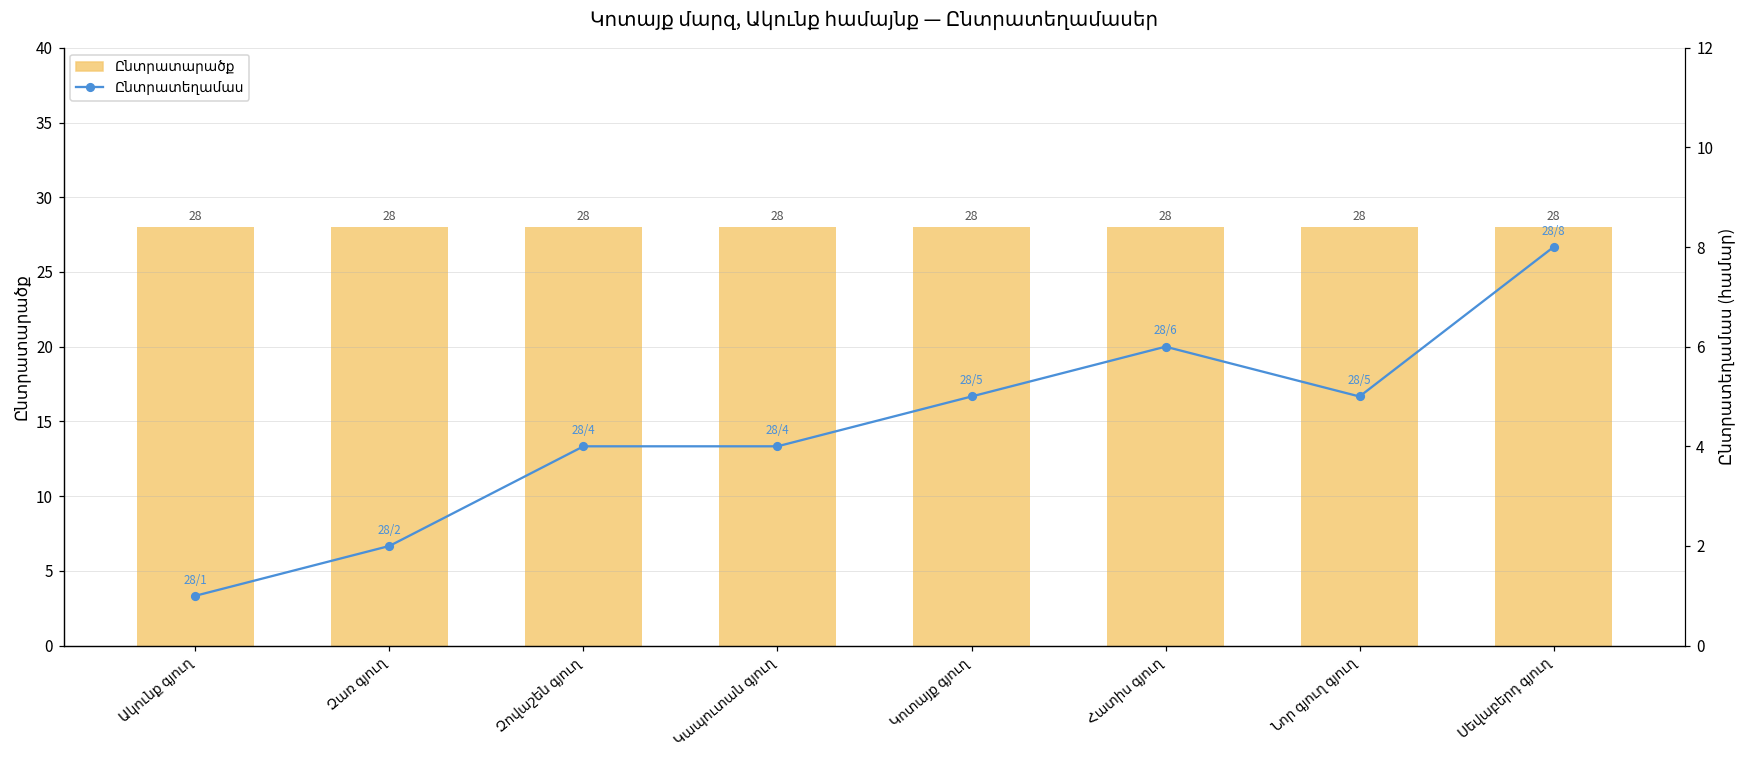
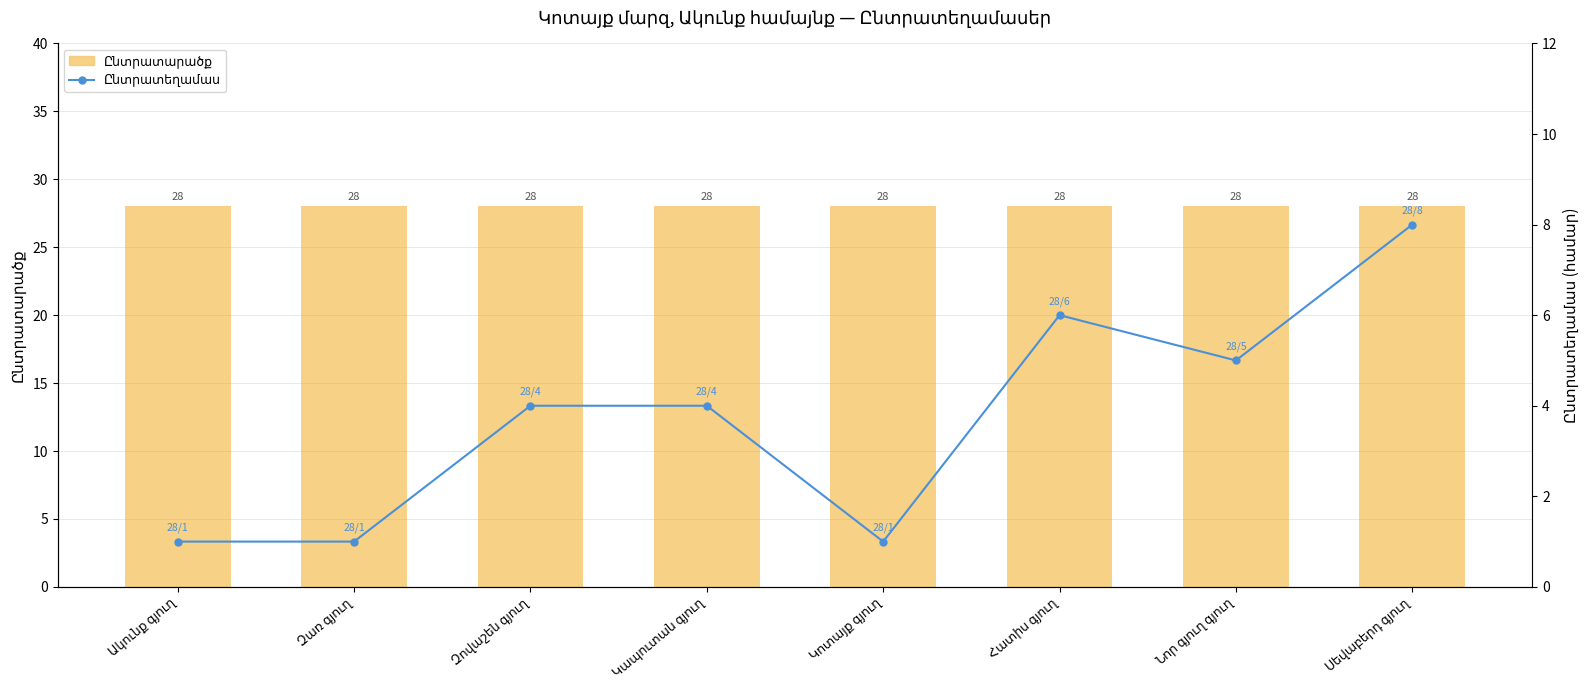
  {
    "Ընտրատարածք": {
      "Ակունք գյուղ": 28,
      "Զառ գյուղ": 28,
      "Զովաշեն գյուղ": 28,
      "Կապուտան գյուղ": 28,
      "Կոտայք գյուղ": 28,
      "Հատիս գյուղ": 28,
      "Նոր գյուղ գյուղ": 28,
      "Սեվաբերդ գյուղ": 28
    },
    "Ընտրատեղամաս": {
      "Ակունք գյուղ": 1,
-     "Զառ գյուղ": 2,
+     "Զառ գյուղ": 1,
      "Զովաշեն գյուղ": 4,
      "Կապուտան գյուղ": 4,
-     "Կոտայք գյուղ": 5,
+     "Կոտայք գյուղ": 1,
      "Հատիս գյուղ": 6,
      "Նոր գյուղ գյուղ": 5,
      "Սեվաբերդ գյուղ": 8
    }
  }
